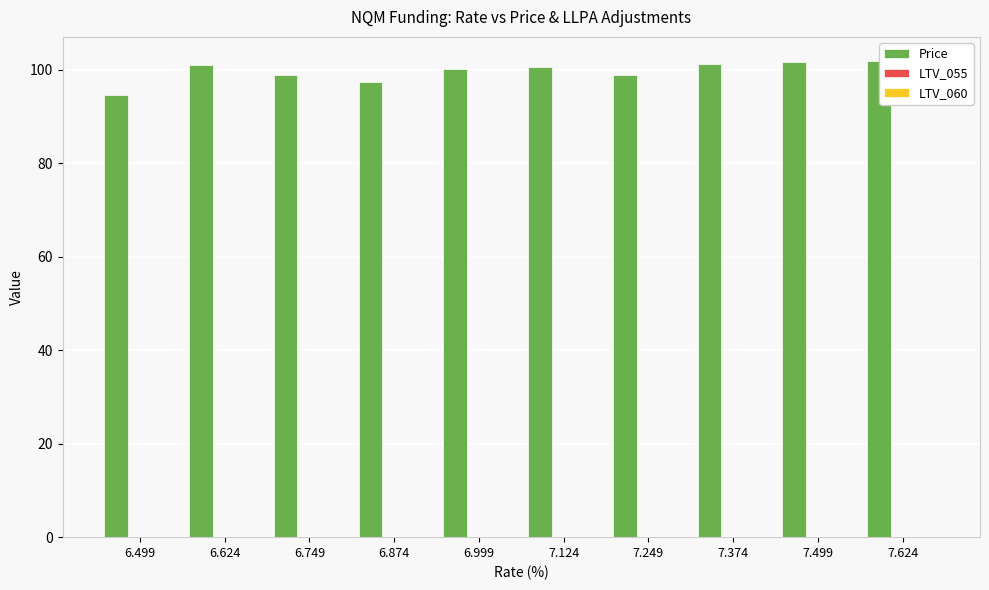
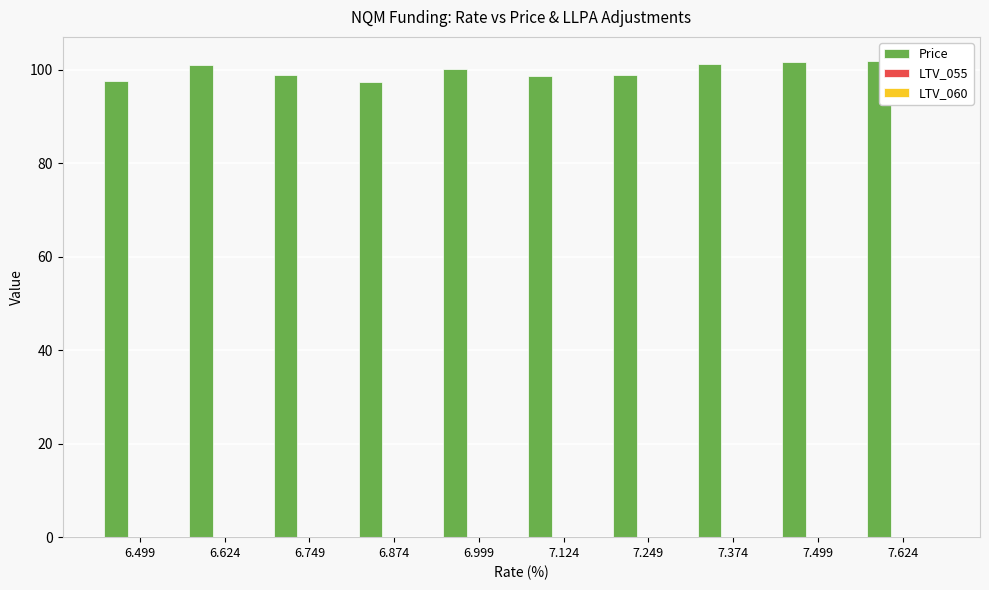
  {
    "Price": {
-     "6.499": 95,
+     "6.499": 98,
      "6.624": 101,
      "6.749": 99,
      "6.874": 97,
      "6.999": 100,
-     "7.124": 101,
+     "7.124": 99,
      "7.249": 99,
      "7.374": 101,
      "7.499": 102,
      "7.624": 102
    },
    "LTV_055": {
      "6.499": 0,
      "6.624": 0,
      "6.749": 0,
      "6.874": 0,
      "6.999": 0,
      "7.124": 0,
      "7.249": 0,
      "7.374": 0,
      "7.499": 0,
      "7.624": 0
    },
    "LTV_060": {
      "6.499": 0,
      "6.624": 0,
      "6.749": 0,
      "6.874": 0,
      "6.999": 0,
      "7.124": 0,
      "7.249": 0,
      "7.374": 0,
      "7.499": 0,
      "7.624": 0
    }
  }
